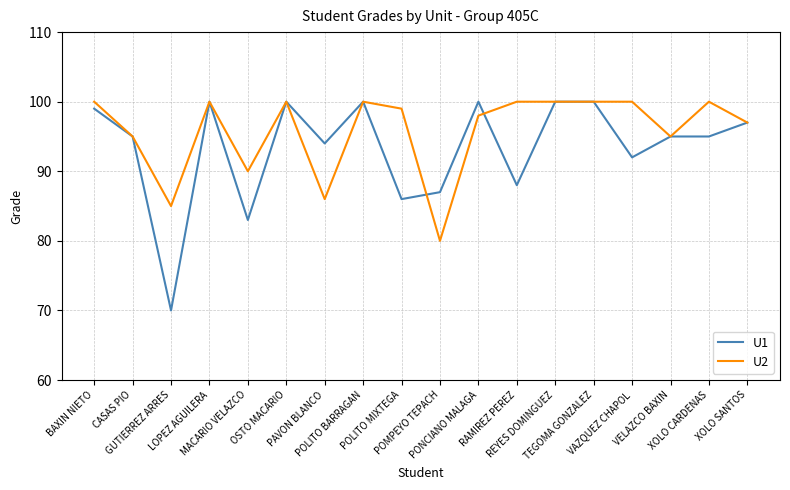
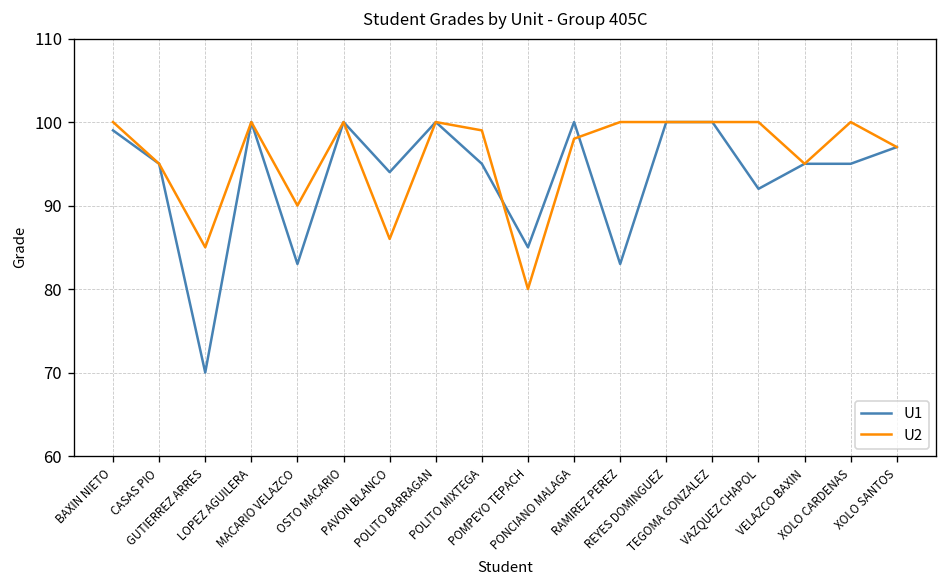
  {
    "U1": {
      "BAXIN NIETO": 99,
      "GUTIERREZ ARRES": 70,
      "MACARIO VELAZCO": 83,
      "PAVON BLANCO": 94,
-     "POLITO MIXTEGA": 86,
-     "POMPEYO TEPACH": 87,
+     "POLITO MIXTEGA": 95,
+     "POMPEYO TEPACH": 85,
      "PONCIANO MALAGA": 100,
-     "RAMIREZ PEREZ": 88,
+     "RAMIREZ PEREZ": 83,
      "VAZQUEZ CHAPOL": 92,
      "XOLO CARDENAS": 95
    },
    "U2": {
      "BAXIN NIETO": 100,
      "GUTIERREZ ARRES": 85,
      "MACARIO VELAZCO": 90,
      "PAVON BLANCO": 86,
      "POLITO MIXTEGA": 99,
      "POMPEYO TEPACH": 80,
      "PONCIANO MALAGA": 98,
      "RAMIREZ PEREZ": 100,
      "VAZQUEZ CHAPOL": 100,
      "XOLO CARDENAS": 100
    }
  }
